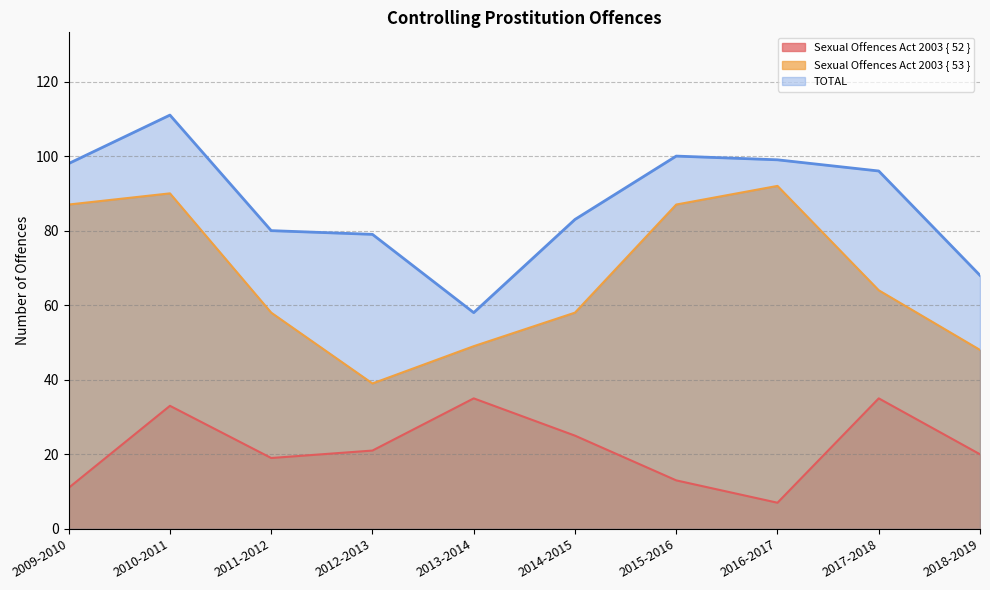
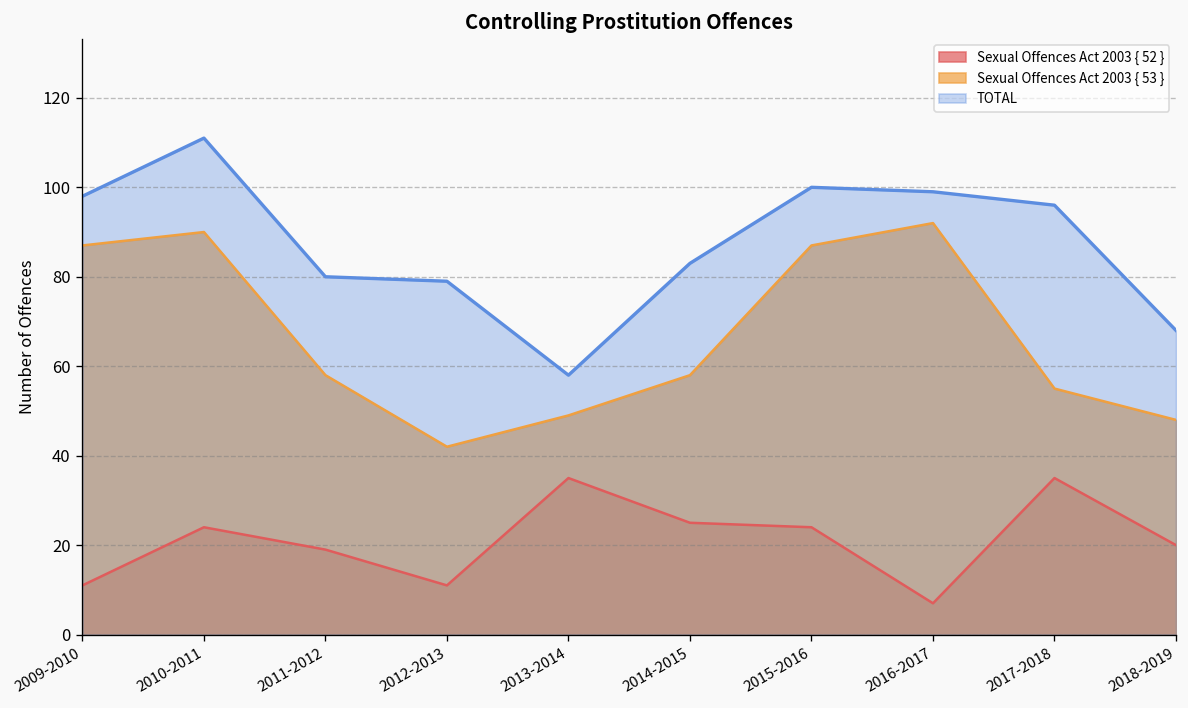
  {
    "Sexual Offences Act 2003 { 52 }": {
      "2009-2010": 11,
-     "2010-2011": 33,
+     "2010-2011": 24,
      "2011-2012": 19,
-     "2012-2013": 21,
+     "2012-2013": 11,
      "2013-2014": 35,
      "2014-2015": 25,
-     "2015-2016": 13,
+     "2015-2016": 24,
      "2016-2017": 7,
      "2017-2018": 35,
      "2018-2019": 20
    },
    "Sexual Offences Act 2003 { 53 }": {
      "2009-2010": 87,
      "2010-2011": 90,
      "2011-2012": 58,
-     "2012-2013": 39,
+     "2012-2013": 42,
      "2013-2014": 49,
      "2014-2015": 58,
      "2015-2016": 87,
      "2016-2017": 92,
-     "2017-2018": 64,
+     "2017-2018": 55,
      "2018-2019": 48
    },
    "TOTAL": {
      "2009-2010": 98,
      "2010-2011": 111,
      "2011-2012": 80,
      "2012-2013": 79,
      "2013-2014": 58,
      "2014-2015": 83,
      "2015-2016": 100,
      "2016-2017": 99,
      "2017-2018": 96,
      "2018-2019": 68
    }
  }
